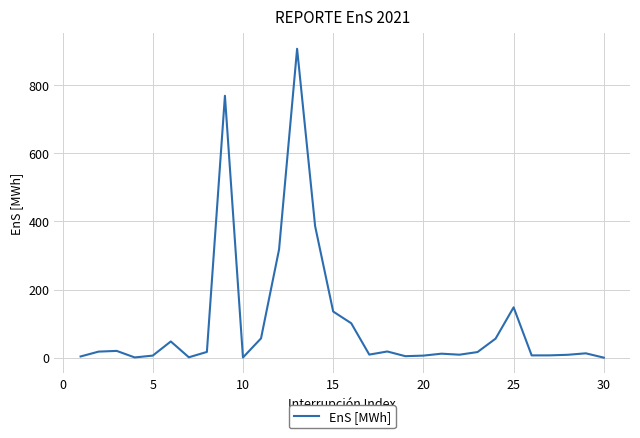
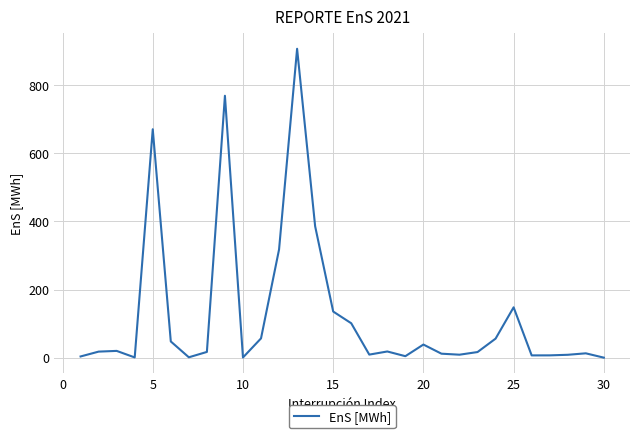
  {
-   "5": 10,
+   "5": 670,
    "10": 0,
    "15": 140,
-   "20": 10,
+   "20": 40,
    "25": 150,
    "30": 0
  }
